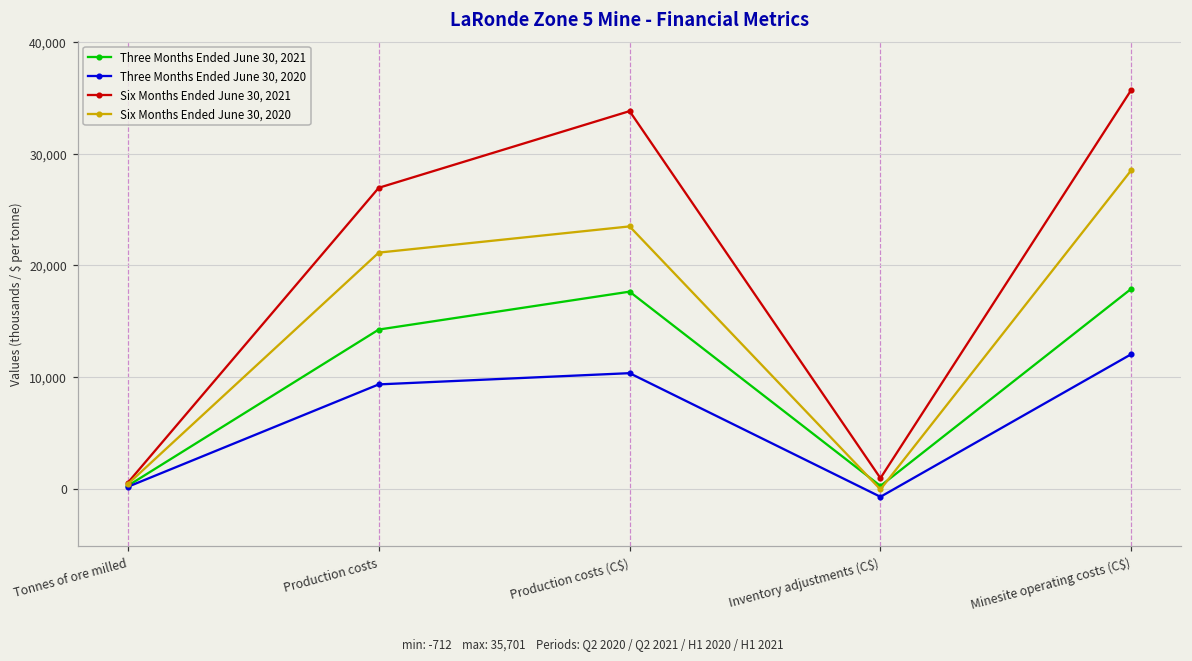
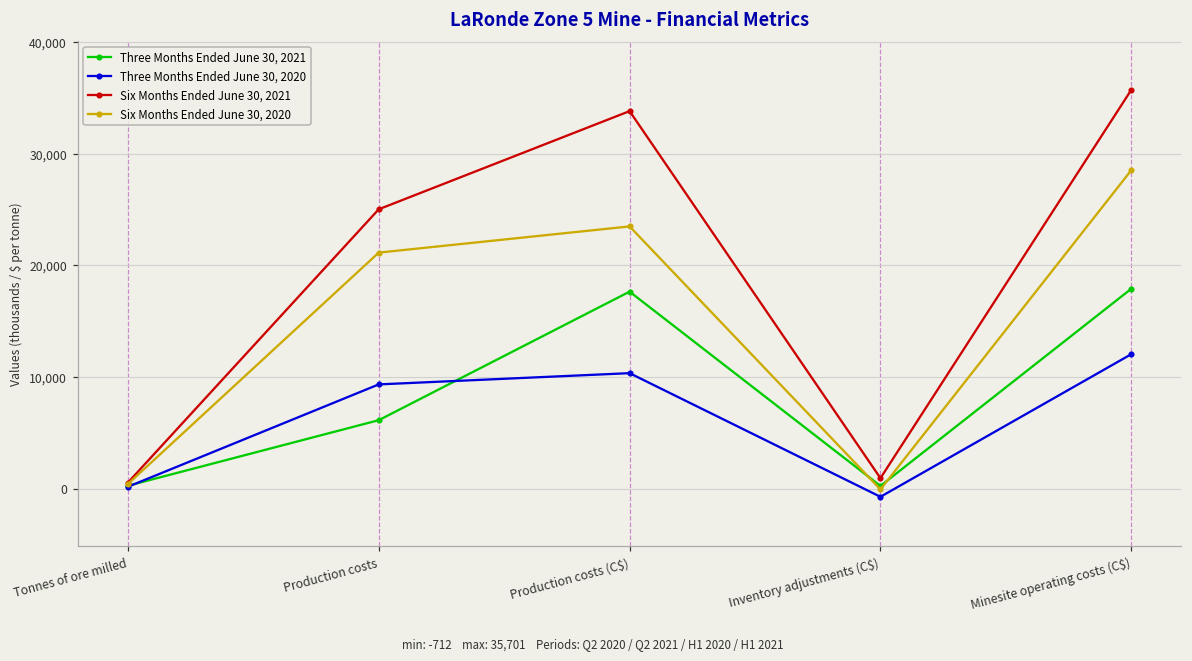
  {
    "Three Months Ended June 30, 2021": {
-     "Production costs": "14,300",
+     "Production costs": "6,100",
      "Production costs (C$)": "17,600",
      "Inventory adjustments (C$)": "300",
      "Minesite operating costs (C$)": "17,900"
    },
    "Three Months Ended June 30, 2020": {
      "Production costs": "9,300",
      "Production costs (C$)": "10,400",
      "Inventory adjustments (C$)": "-700",
      "Minesite operating costs (C$)": "12,100"
    },
    "Six Months Ended June 30, 2021": {
-     "Production costs": "26,900",
+     "Production costs": "25,000",
      "Production costs (C$)": "33,800",
      "Inventory adjustments (C$)": "1,000",
      "Minesite operating costs (C$)": "35,700"
    },
    "Six Months Ended June 30, 2020": {
      "Production costs": "21,100",
      "Production costs (C$)": "23,500",
      "Inventory adjustments (C$)": "-100",
      "Minesite operating costs (C$)": "28,500"
    }
  }
